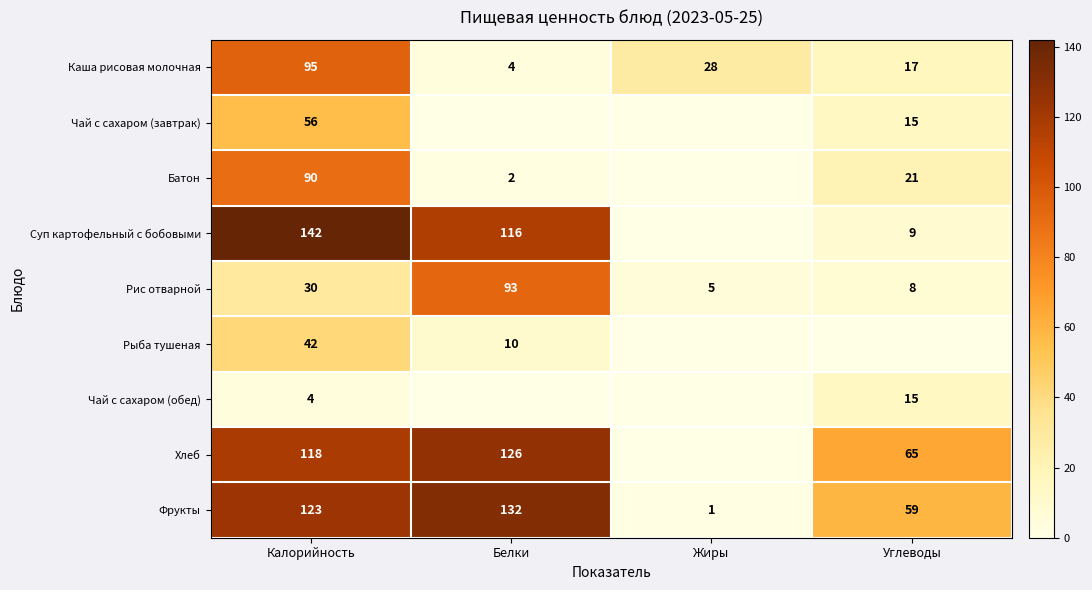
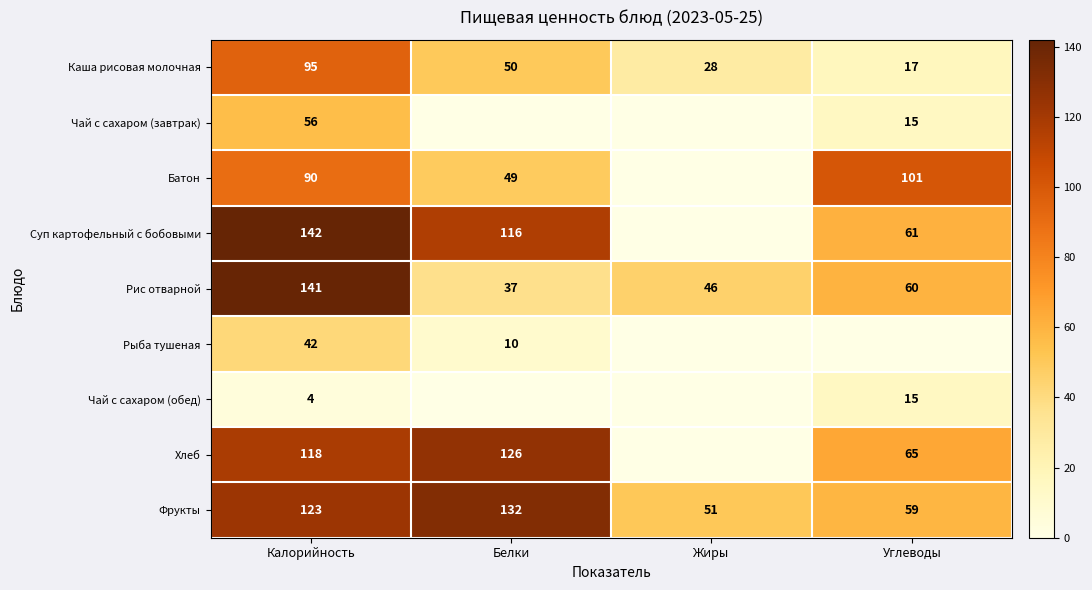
  {
    "Каша рисовая молочная": {
      "Калорийность": 95,
-     "Белки": 4,
+     "Белки": 50,
      "Жиры": 28,
      "Углеводы": 17
    },
    "Чай с сахаром (завтрак)": {
      "Калорийность": 56,
      "Углеводы": 15
    },
    "Батон": {
      "Калорийность": 90,
-     "Белки": 2,
-     "Углеводы": 21
+     "Белки": 49,
+     "Углеводы": 101
    },
    "Суп картофельный с бобовыми": {
      "Калорийность": 142,
      "Белки": 116,
-     "Углеводы": 9
+     "Углеводы": 61
    },
    "Рис отварной": {
-     "Калорийность": 30,
-     "Белки": 93,
-     "Жиры": 5,
-     "Углеводы": 8
+     "Калорийность": 141,
+     "Белки": 37,
+     "Жиры": 46,
+     "Углеводы": 60
    },
    "Рыба тушеная": {
      "Калорийность": 42,
      "Белки": 10
    },
    "Чай с сахаром (обед)": {
      "Калорийность": 4,
      "Углеводы": 15
    },
    "Хлеб": {
      "Калорийность": 118,
      "Белки": 126,
      "Углеводы": 65
    },
    "Фрукты": {
      "Калорийность": 123,
      "Белки": 132,
-     "Жиры": 1,
+     "Жиры": 51,
      "Углеводы": 59
    }
  }
